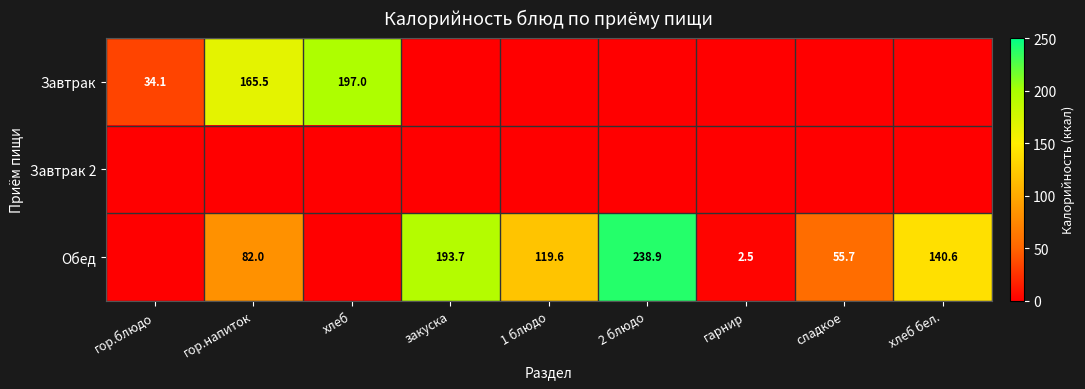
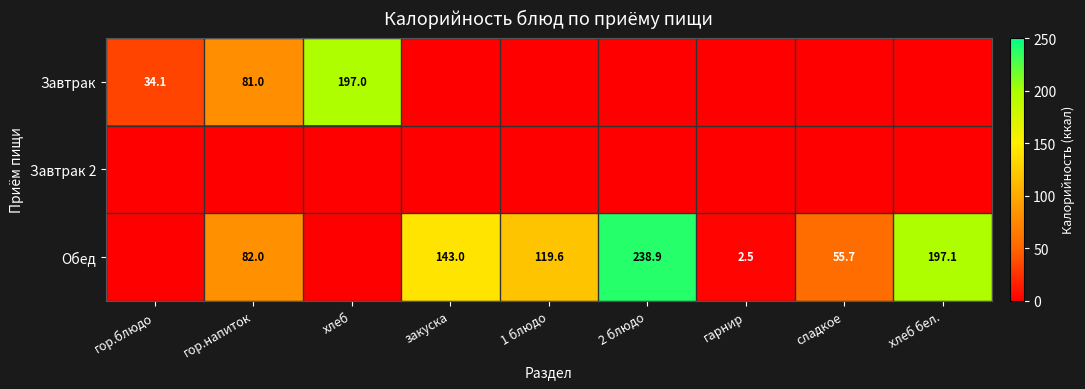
  {
    "Завтрак": {
      "гор.блюдо": 34.1,
-     "гор.напиток": 165.5,
+     "гор.напиток": 81.0,
      "хлеб": 197.0
    },
    "Обед": {
      "гор.напиток": 82.0,
-     "закуска": 193.7,
+     "закуска": 143.0,
      "1 блюдо": 119.6,
      "2 блюдо": 238.9,
      "гарнир": 2.5,
      "сладкое": 55.7,
-     "хлеб бел.": 140.6
+     "хлеб бел.": 197.1
    }
  }
